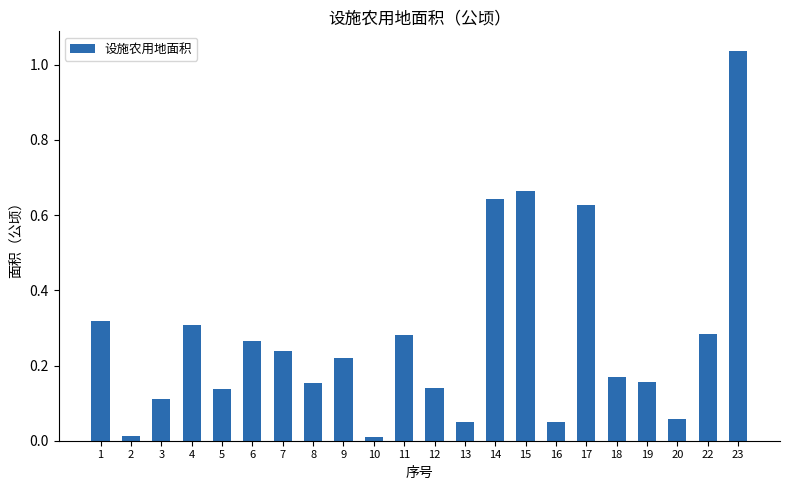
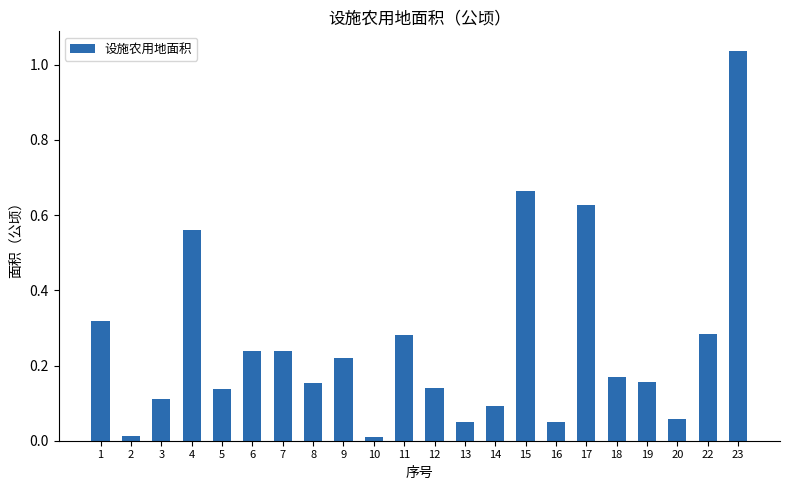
  {
    "1": 0.32,
    "2": 0.01,
    "3": 0.11,
-   "4": 0.31,
+   "4": 0.56,
    "5": 0.14,
-   "6": 0.26,
+   "6": 0.24,
    "7": 0.24,
    "8": 0.15,
    "9": 0.22,
    "10": 0.01,
    "11": 0.28,
    "12": 0.14,
    "13": 0.05,
-   "14": 0.64,
+   "14": 0.09,
    "15": 0.66,
    "16": 0.05,
    "17": 0.63,
    "18": 0.17,
    "19": 0.16,
    "20": 0.06,
    "22": 0.28,
    "23": 1.04
  }
